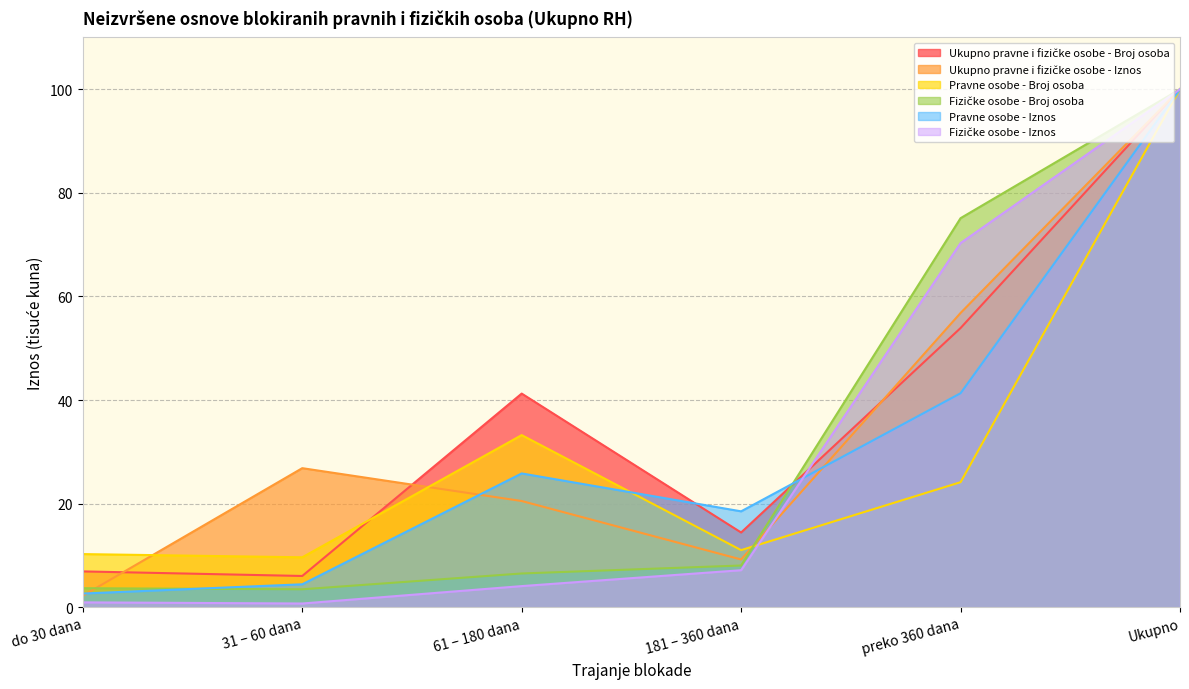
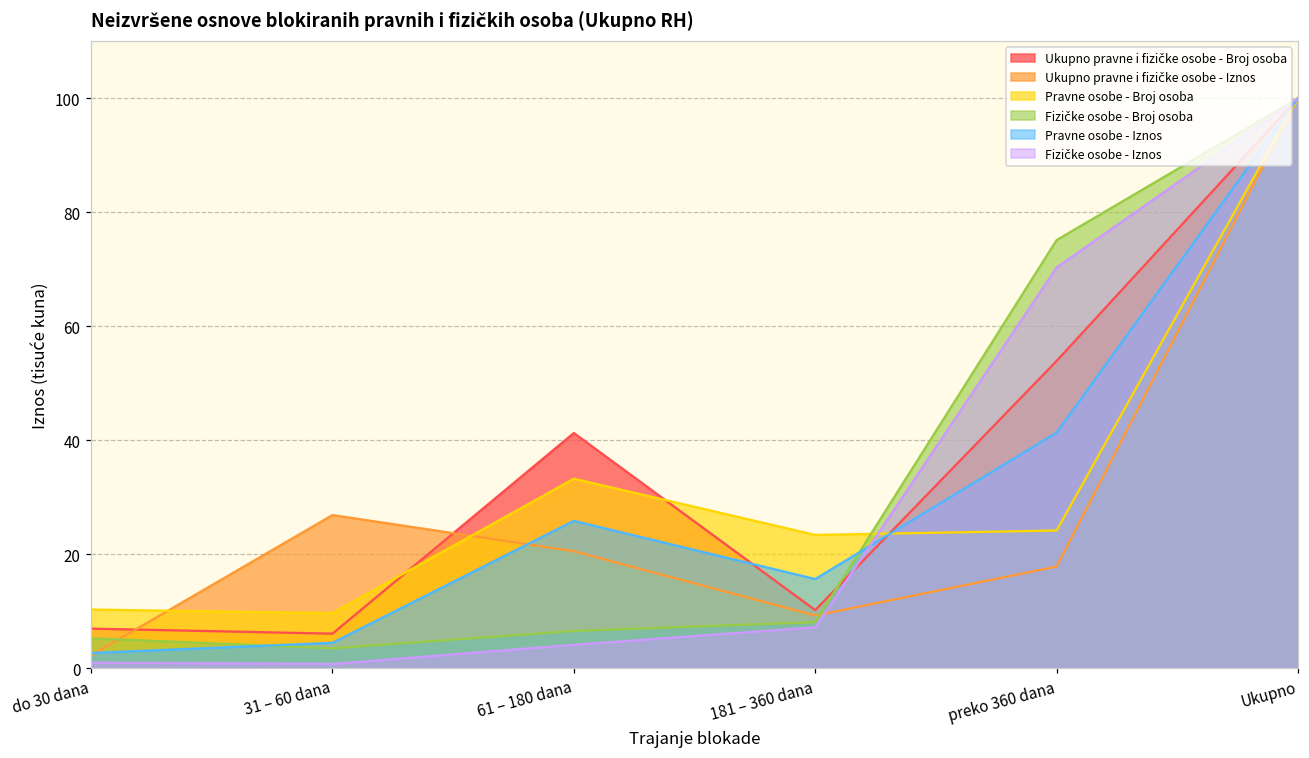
  {
    "Ukupno pravne i fizičke osobe - Broj osoba": {
      "do 30 dana": 7,
      "31 – 60 dana": 6,
      "61 – 180 dana": 41,
-     "181 – 360 dana": 14,
+     "181 – 360 dana": 10,
      "preko 360 dana": 54
    },
    "Ukupno pravne i fizičke osobe - Iznos": {
      "31 – 60 dana": 27,
      "61 – 180 dana": 21,
      "181 – 360 dana": 9,
-     "preko 360 dana": 57
+     "preko 360 dana": 18
    },
    "Pravne osobe - Broj osoba": {
      "do 30 dana": 10,
      "31 – 60 dana": 10,
      "61 – 180 dana": 33,
-     "181 – 360 dana": 11,
+     "181 – 360 dana": 23,
      "preko 360 dana": 24
    },
    "Fizičke osobe - Broj osoba": {
-     "do 30 dana": 4,
+     "do 30 dana": 5,
      "31 – 60 dana": 3,
      "61 – 180 dana": 7,
      "181 – 360 dana": 8,
      "preko 360 dana": 75
    },
    "Pravne osobe - Iznos": {
      "31 – 60 dana": 4,
      "61 – 180 dana": 26,
-     "181 – 360 dana": 19,
+     "181 – 360 dana": 16,
      "preko 360 dana": 41
    },
    "Fizičke osobe - Iznos": {
      "do 30 dana": 1,
      "31 – 60 dana": 1,
      "61 – 180 dana": 4,
      "181 – 360 dana": 7,
      "preko 360 dana": 70
    }
  }
